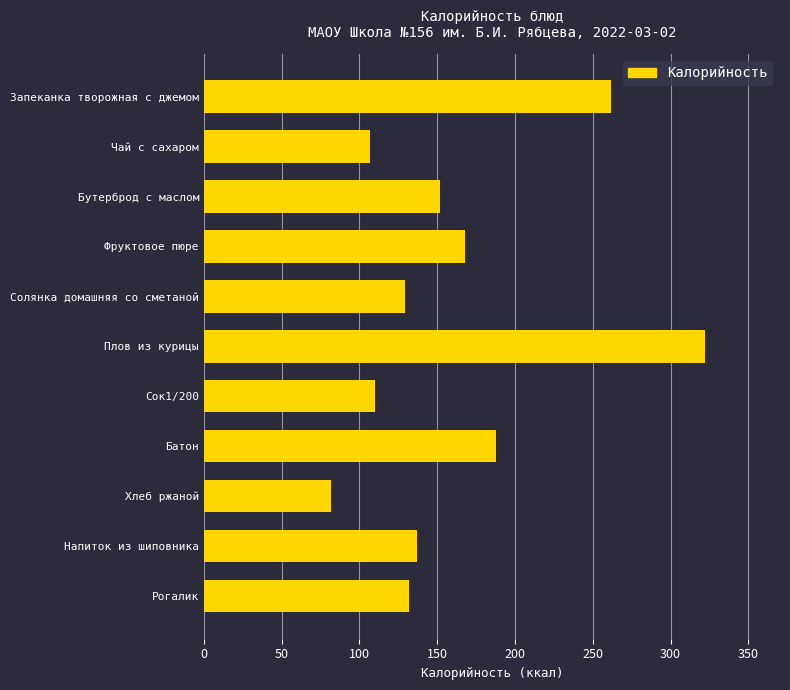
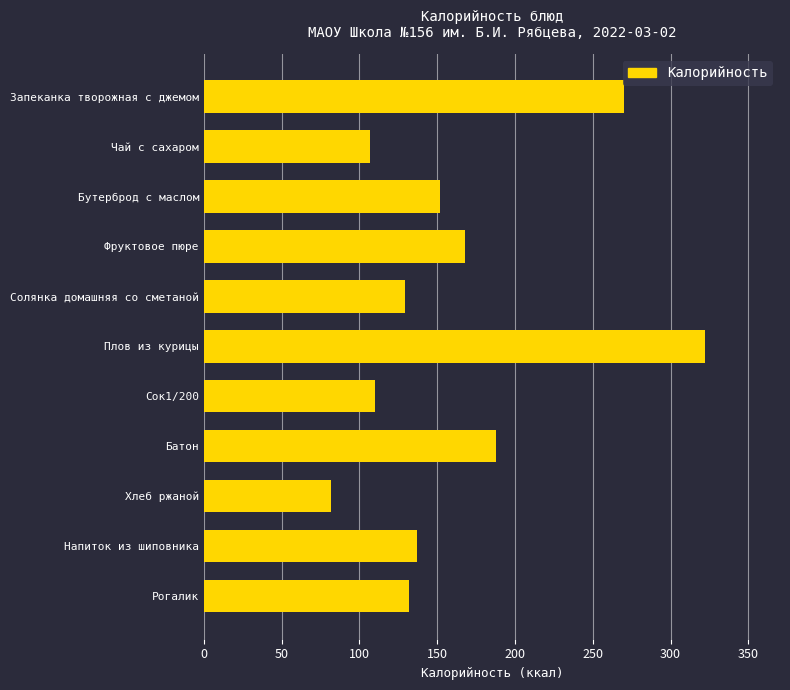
  {
-   "Запеканка творожная с джемом": 262,
+   "Запеканка творожная с джемом": 270,
    "Чай с сахаром": 107,
    "Бутерброд с маслом": 152,
    "Фруктовое пюре": 168,
    "Солянка домашняя со сметаной": 129,
    "Плов из курицы": 322,
    "Сок1/200": 110,
    "Батон": 188,
    "Хлеб ржаной": 82,
    "Напиток из шиповника": 137,
    "Рогалик": 132
  }
